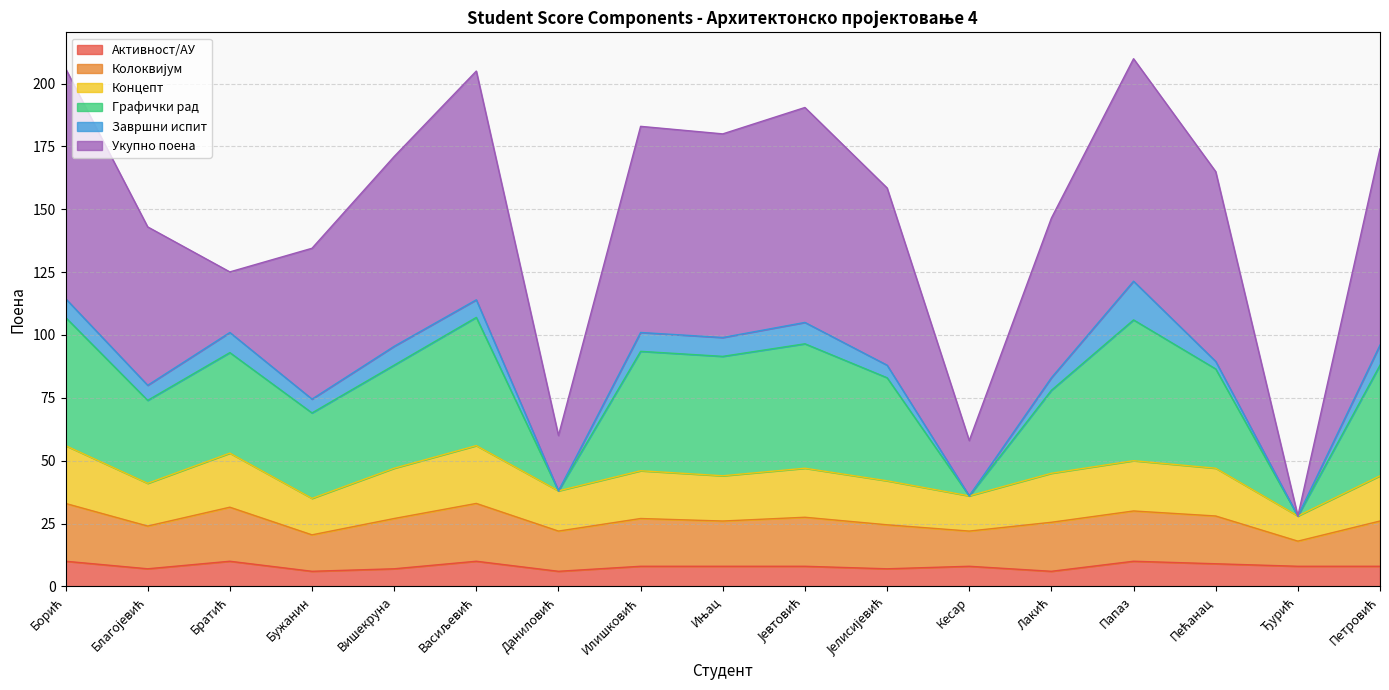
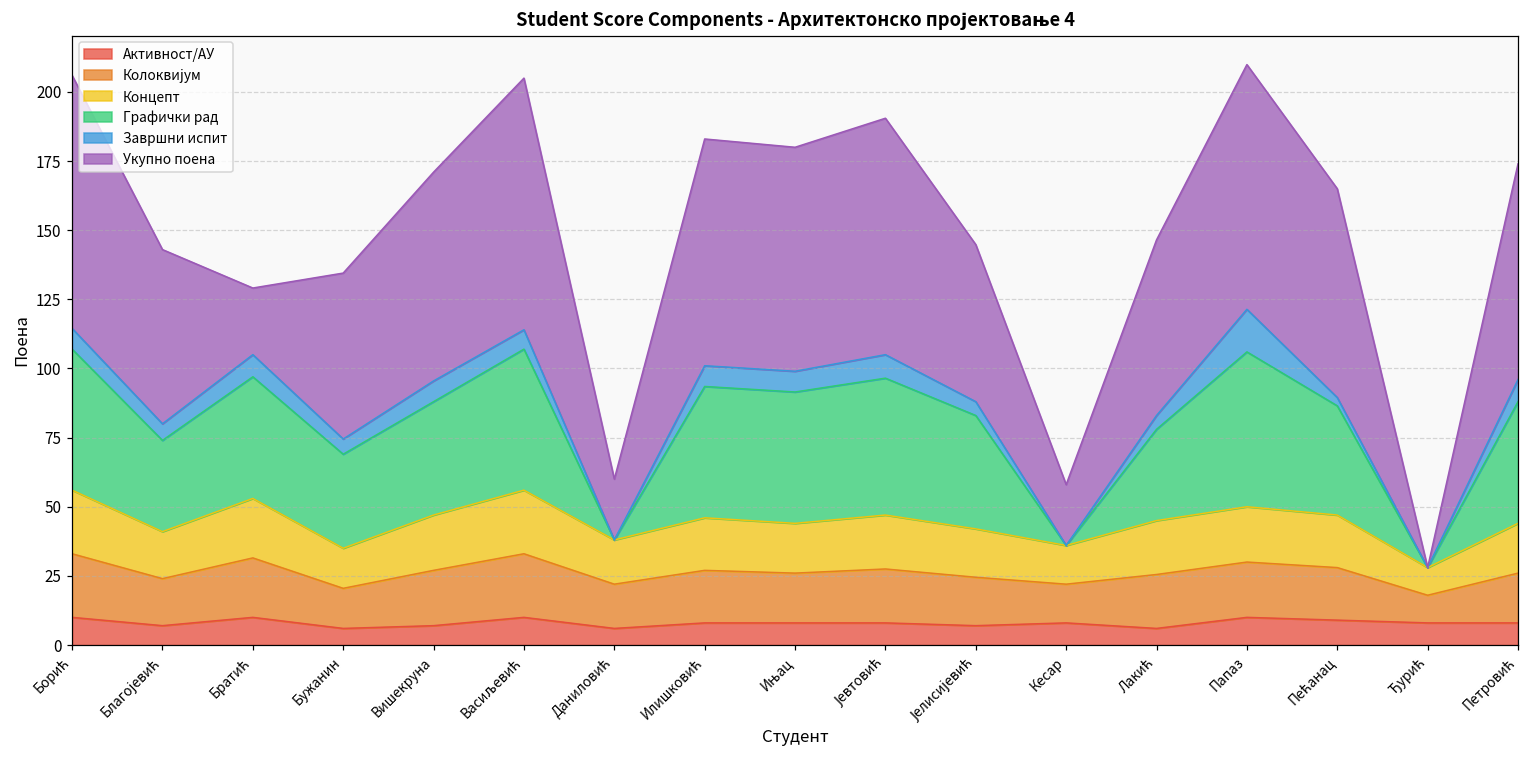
  {
    "Концепт": {
      "Борић": 23,
      "Благојевић": 17,
      "Братић": 22,
      "Бужанин": 15,
      "Вишекруна": 20,
      "Васиљевић": 23,
      "Илишковић": 19,
      "Ињац": 18,
      "Јевтовић": 20,
      "Јелисијевић": 18,
      "Лакић": 20,
      "Папаз": 20,
      "Пећанац": 19,
      "Петровић": 18
    },
    "Графички рад": {
      "Борић": 51,
      "Благојевић": 33,
-     "Братић": 40,
+     "Братић": 44,
      "Бужанин": 34,
      "Вишекруна": 41,
      "Васиљевић": 51,
      "Илишковић": 48,
      "Ињац": 48,
      "Јевтовић": 50,
      "Јелисијевић": 41,
      "Лакић": 33,
      "Папаз": 56,
      "Пећанац": 40,
      "Петровић": 44
    },
    "Завршни испит": {
      "Борић": 8,
      "Благојевић": 6,
      "Братић": 8,
      "Бужанин": 6,
      "Вишекруна": 8,
      "Васиљевић": 7,
      "Илишковић": 8,
      "Ињац": 8,
      "Јевтовић": 9,
      "Јелисијевић": 5,
      "Лакић": 5,
      "Папаз": 15,
      "Пећанац": 3,
      "Петровић": 8
    },
    "Укупно поена": {
      "Борић": 92,
      "Благојевић": 63,
      "Братић": 24,
      "Бужанин": 60,
      "Вишекруна": 76,
      "Васиљевић": 91,
      "Даниловић": 22,
      "Илишковић": 82,
      "Ињац": 81,
      "Јевтовић": 86,
-     "Јелисијевић": 71,
+     "Јелисијевић": 57,
      "Кесар": 22,
      "Лакић": 64,
      "Папаз": 89,
      "Пећанац": 76,
      "Петровић": 78
    }
  }
